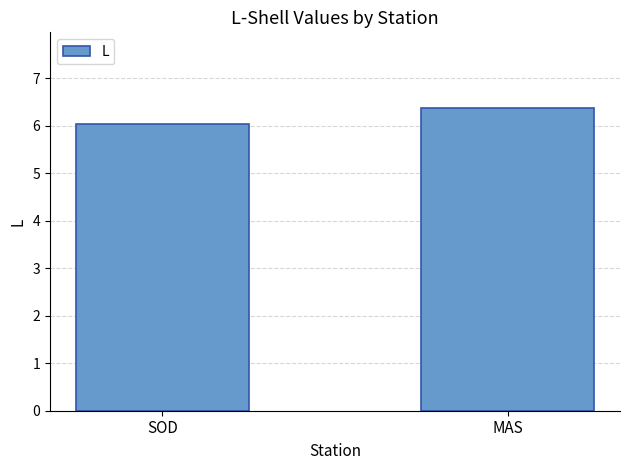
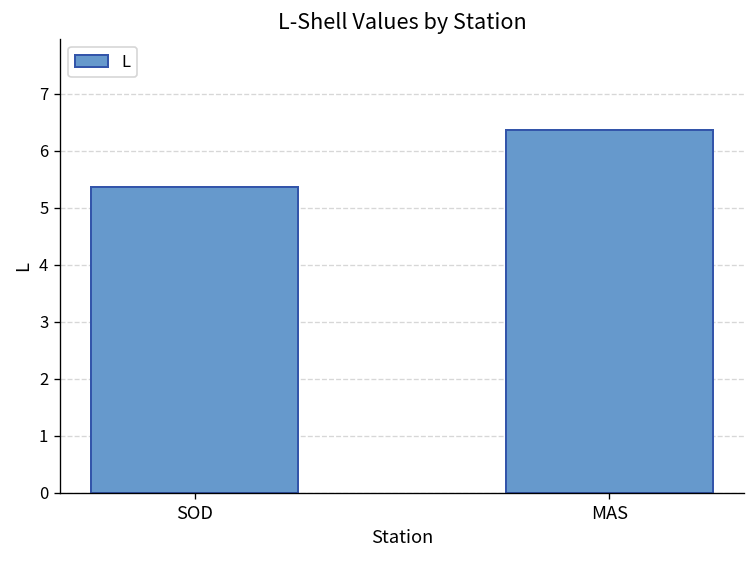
  {
-   "SOD": 6.0,
+   "SOD": 5.4,
    "MAS": 6.4
  }
